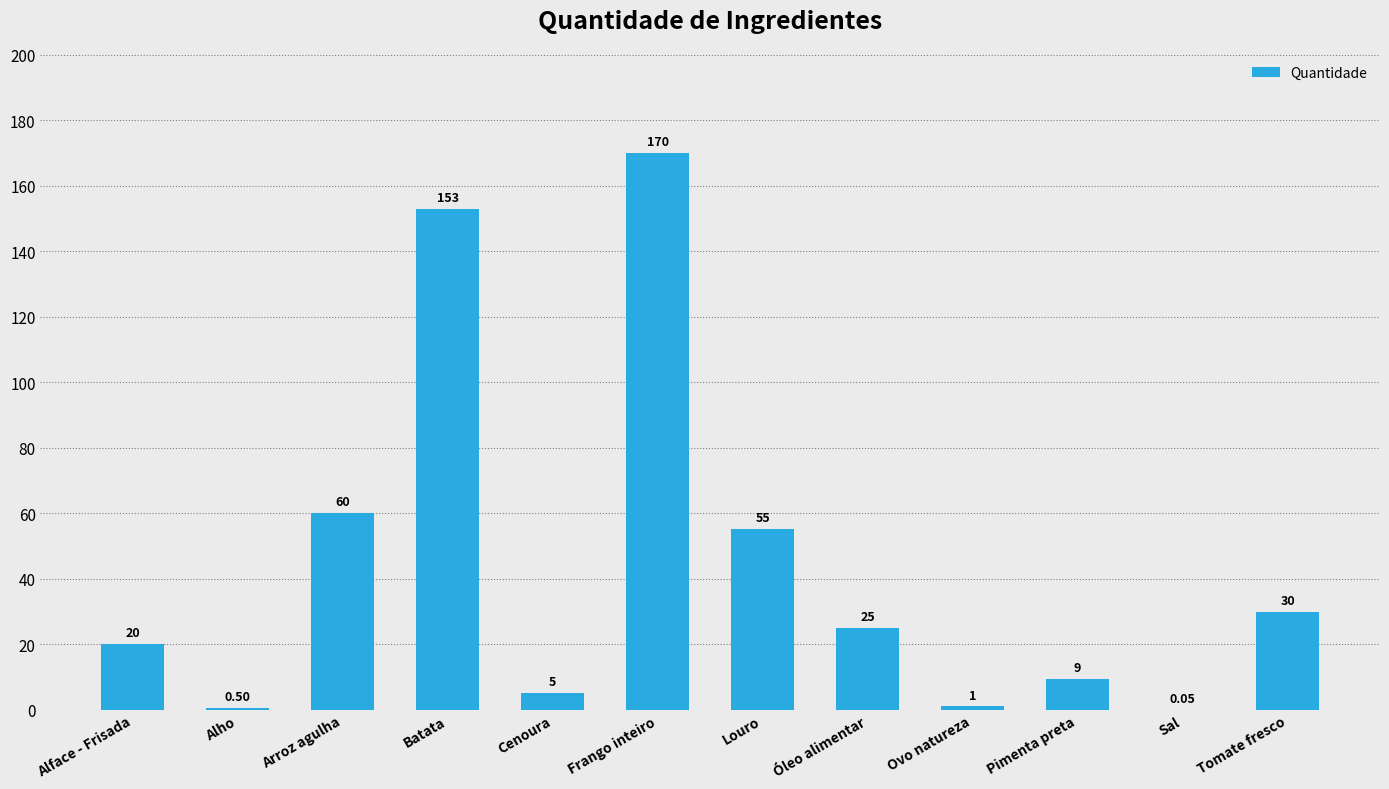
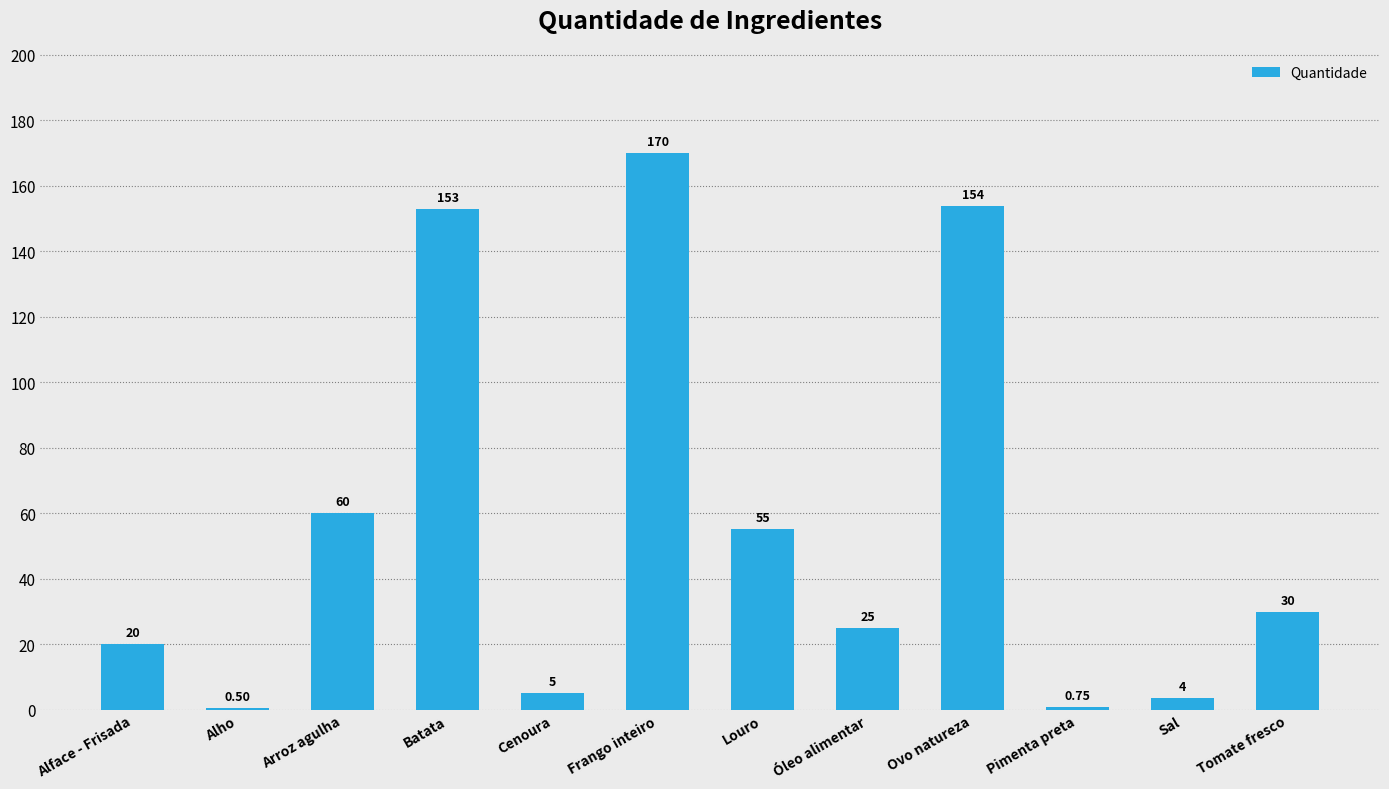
  {
    "Alface - Frisada": 20,
    "Alho": 0.50,
    "Arroz agulha": 60,
    "Batata": 153,
    "Cenoura": 5,
    "Frango inteiro": 170,
    "Louro": 55,
    "Óleo alimentar": 25,
-   "Ovo natureza": 1,
-   "Pimenta preta": 9,
-   "Sal": 0.05,
+   "Ovo natureza": 154,
+   "Pimenta preta": 0.75,
+   "Sal": 4,
    "Tomate fresco": 30
  }
